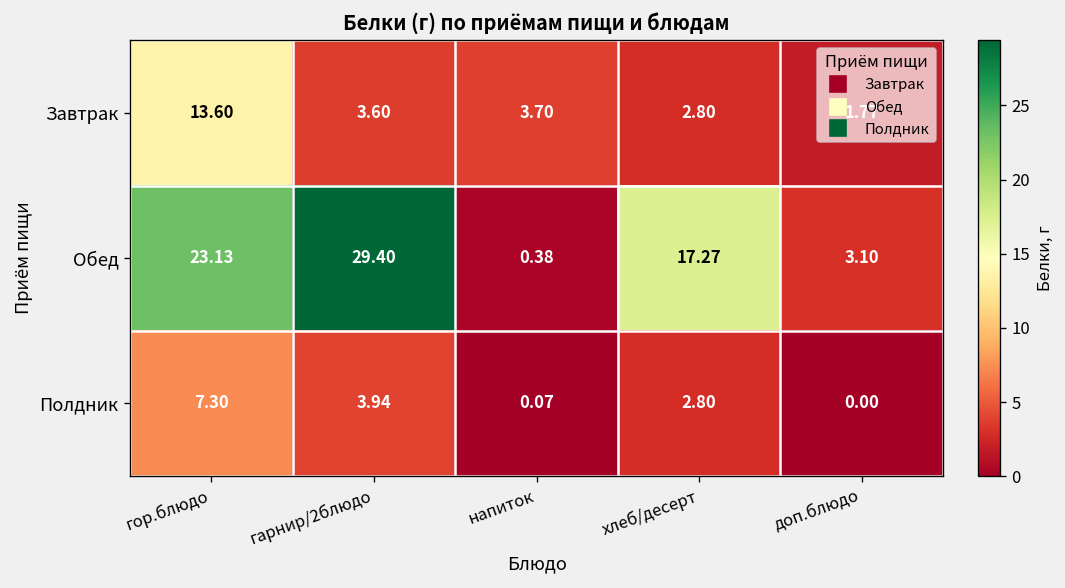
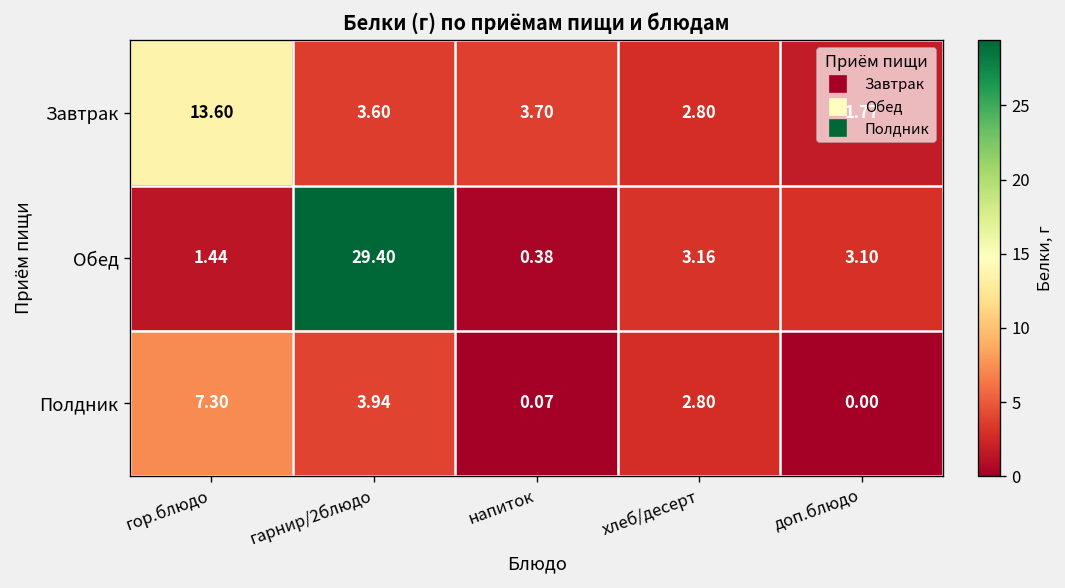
  {
    "Завтрак": {
      "гор.блюдо": 13.60,
      "гарнир/2блюдо": 3.60,
      "напиток": 3.70,
      "хлеб/десерт": 2.80
    },
    "Обед": {
-     "гор.блюдо": 23.13,
+     "гор.блюдо": 1.44,
      "гарнир/2блюдо": 29.40,
      "напиток": 0.38,
-     "хлеб/десерт": 17.27,
+     "хлеб/десерт": 3.16,
      "доп.блюдо": 3.10
    },
    "Полдник": {
      "гор.блюдо": 7.30,
      "гарнир/2блюдо": 3.94,
      "напиток": 0.07,
      "хлеб/десерт": 2.80,
      "доп.блюдо": 0.00
    }
  }
